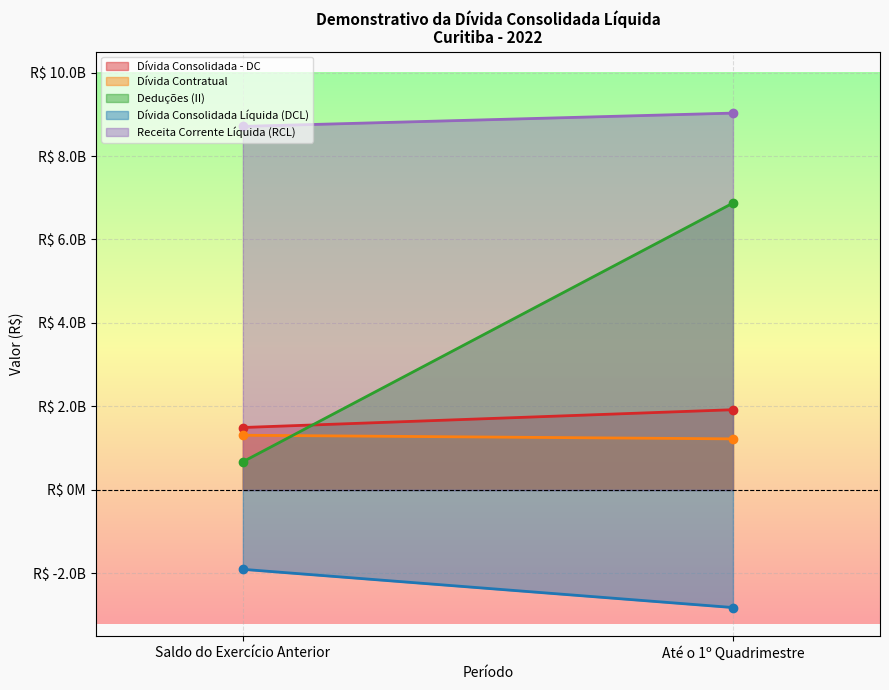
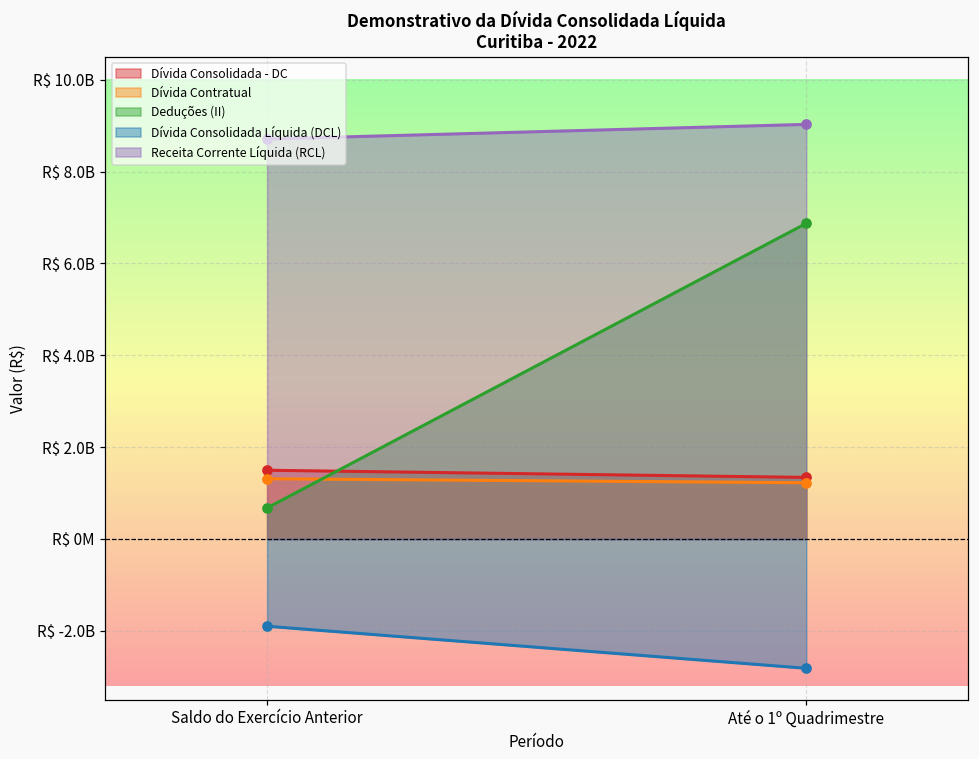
  {
    "Dívida Consolidada - DC": {
      "Saldo do Exercício Anterior": "R$ 1500000000",
-     "Até o 1º Quadrimestre": "R$ 1900000000"
+     "Até o 1º Quadrimestre": "R$ 1300000000"
    },
    "Dívida Contratual": {
      "Saldo do Exercício Anterior": "R$ 1300000000",
      "Até o 1º Quadrimestre": "R$ 1200000000"
    },
    "Deduções (II)": {
      "Saldo do Exercício Anterior": "R$ 700000000",
      "Até o 1º Quadrimestre": "R$ 6900000000"
    },
    "Receita Corrente Líquida (RCL)": {
      "Até o 1º Quadrimestre": "R$ 9000000000"
    }
  }
